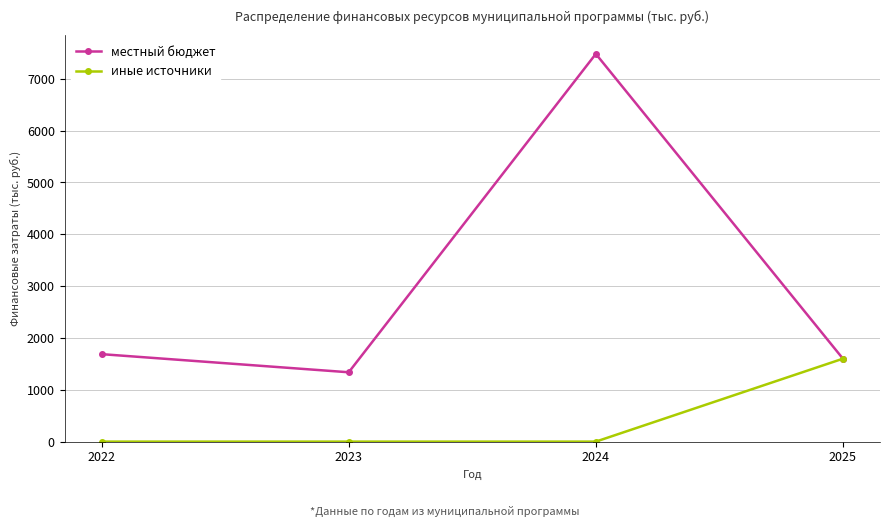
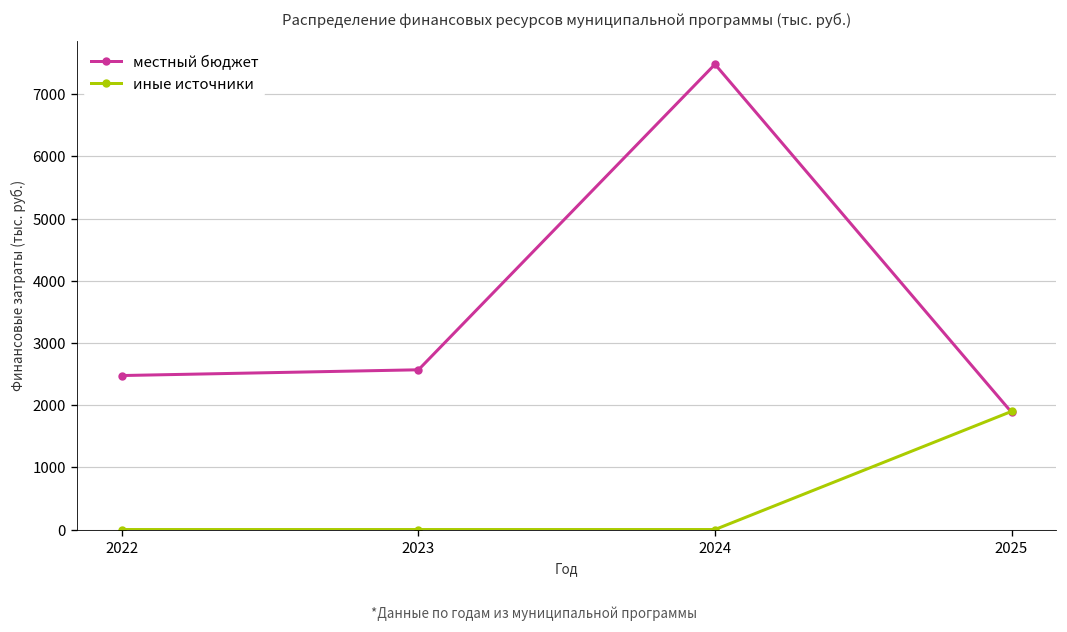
  {
    "местный бюджет": {
-     "2022": 1700,
-     "2023": 1300,
+     "2022": 2500,
+     "2023": 2600,
      "2024": 7500,
-     "2025": 1600
+     "2025": 1900
    },
    "иные источники": {
      "2022": 0,
      "2023": 0,
      "2024": 0,
-     "2025": 1600
+     "2025": 1900
    }
  }
